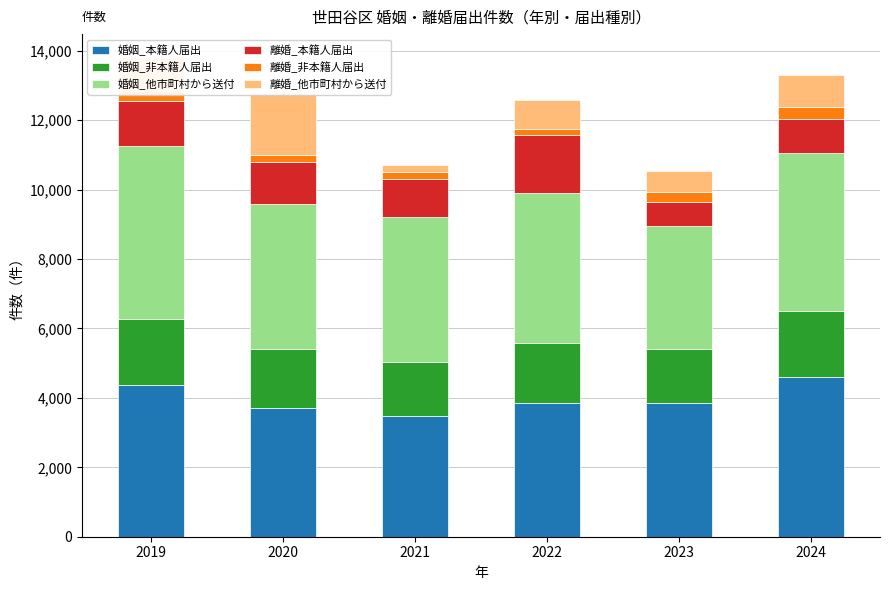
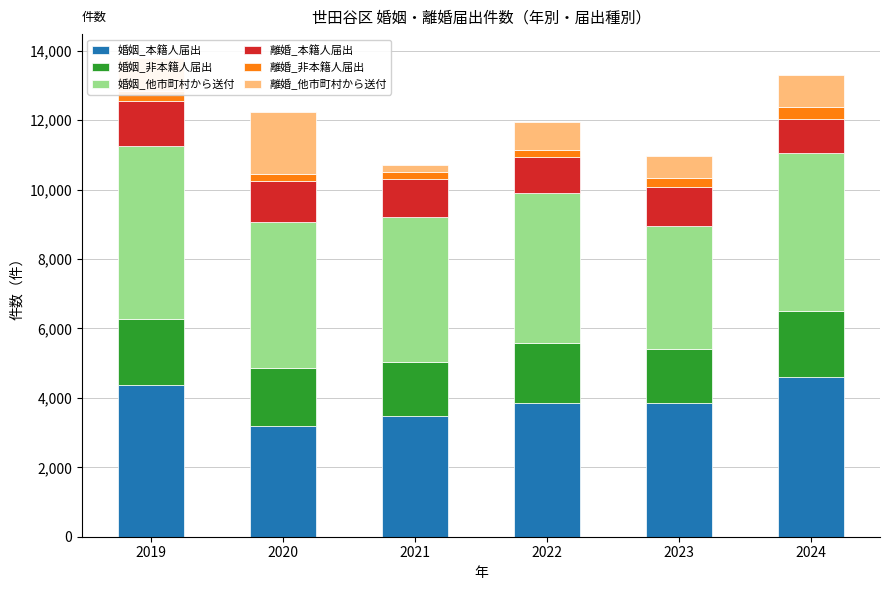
  {
    "婚姻_本籍人届出": {
      "2019": "4,400",
-     "2020": "3,700",
+     "2020": "3,200",
      "2021": "3,500",
      "2022": "3,800",
      "2023": "3,900",
      "2024": "4,600"
    },
    "婚姻_非本籍人届出": {
      "2019": "1,900",
      "2020": "1,700",
      "2021": "1,600",
      "2022": "1,700",
      "2023": "1,500",
      "2024": "1,900"
    },
    "婚姻_他市町村から送付": {
      "2019": "5,000",
      "2020": "4,200",
      "2021": "4,200",
      "2022": "4,300",
      "2023": "3,600",
      "2024": "4,600"
    },
    "離婚_本籍人届出": {
      "2019": "1,300",
      "2020": "1,200",
      "2021": "1,100",
-     "2022": "1,700",
-     "2023": "700",
+     "2022": "1,000",
+     "2023": "1,100",
      "2024": "1,000"
    },
    "離婚_非本籍人届出": {
      "2020": "200",
      "2021": "200",
      "2022": "200",
      "2023": "300",
      "2024": "300"
    },
    "離婚_他市町村から送付": {
      "2021": "200",
      "2022": "800",
      "2023": "600",
      "2024": "900"
    }
  }
